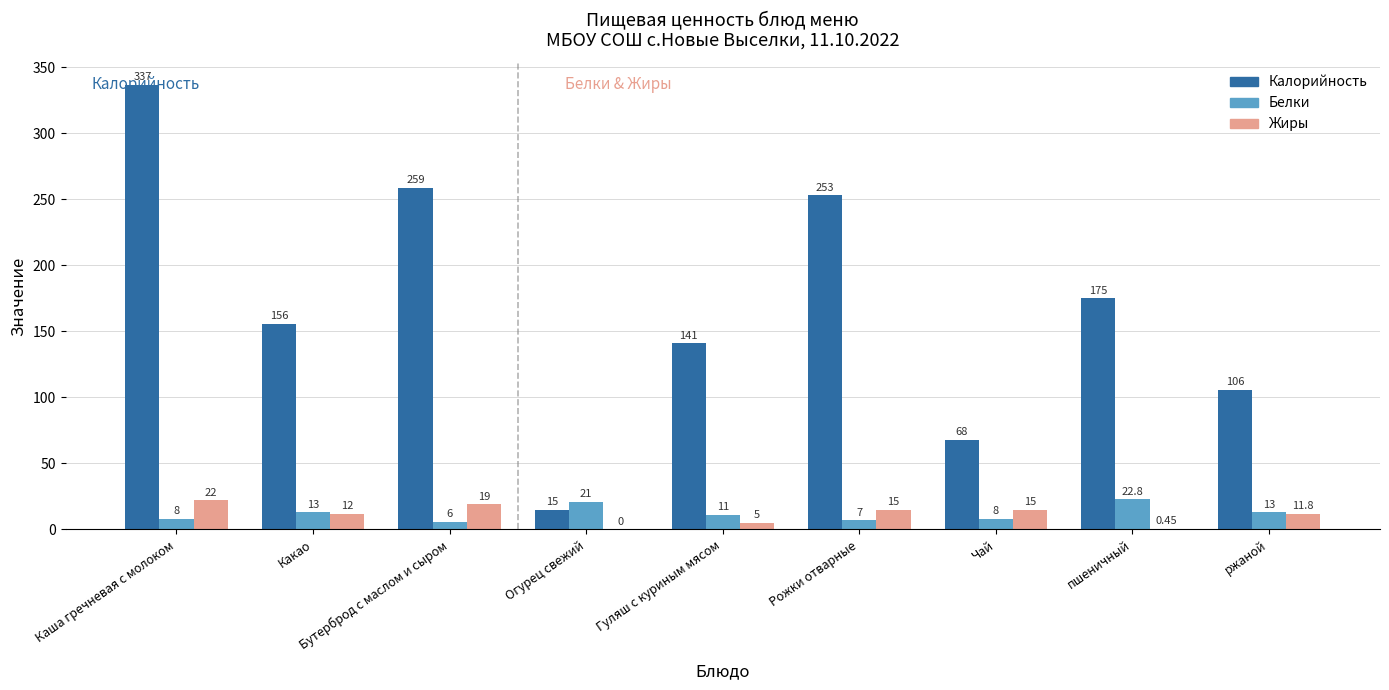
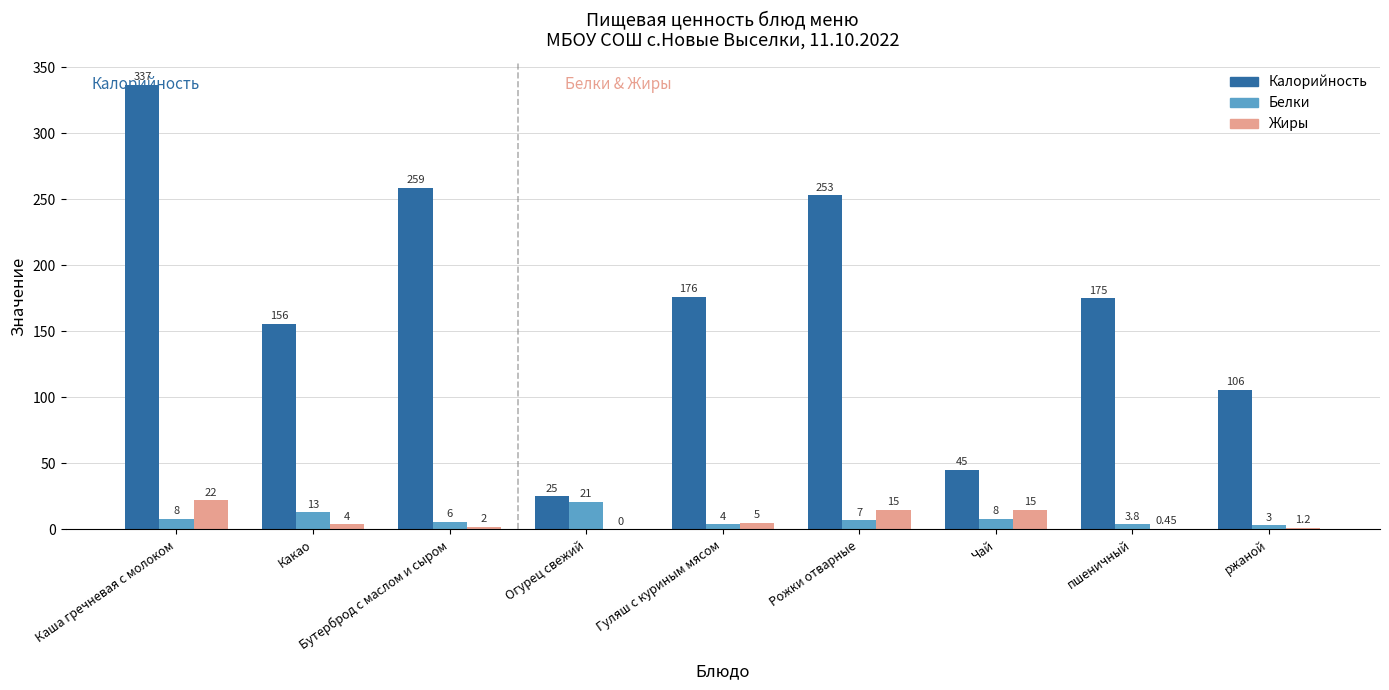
  {
    "Калорийность": {
      "Какао": 156,
      "Бутерброд с маслом и сыром": 259,
-     "Огурец свежий": 15,
-     "Гуляш с куриным мясом": 141,
+     "Огурец свежий": 25,
+     "Гуляш с куриным мясом": 176,
      "Рожки отварные": 253,
-     "Чай": 68,
+     "Чай": 45,
      "пшеничный": 175,
      "ржаной": 106
    },
    "Белки": {
      "Каша гречневая с молоком": 8,
      "Какао": 13,
      "Бутерброд с маслом и сыром": 6,
      "Огурец свежий": 21,
-     "Гуляш с куриным мясом": 11,
+     "Гуляш с куриным мясом": 4,
      "Рожки отварные": 7,
      "Чай": 8,
-     "пшеничный": 22.8,
-     "ржаной": 13
+     "пшеничный": 3.8,
+     "ржаной": 3
    },
    "Жиры": {
      "Каша гречневая с молоком": 22,
-     "Какао": 12,
-     "Бутерброд с маслом и сыром": 19,
+     "Какао": 4,
+     "Бутерброд с маслом и сыром": 2,
      "Огурец свежий": 0,
      "Гуляш с куриным мясом": 5,
      "Рожки отварные": 15,
      "Чай": 15,
      "пшеничный": 0.45,
-     "ржаной": 11.8
+     "ржаной": 1.2
    }
  }
